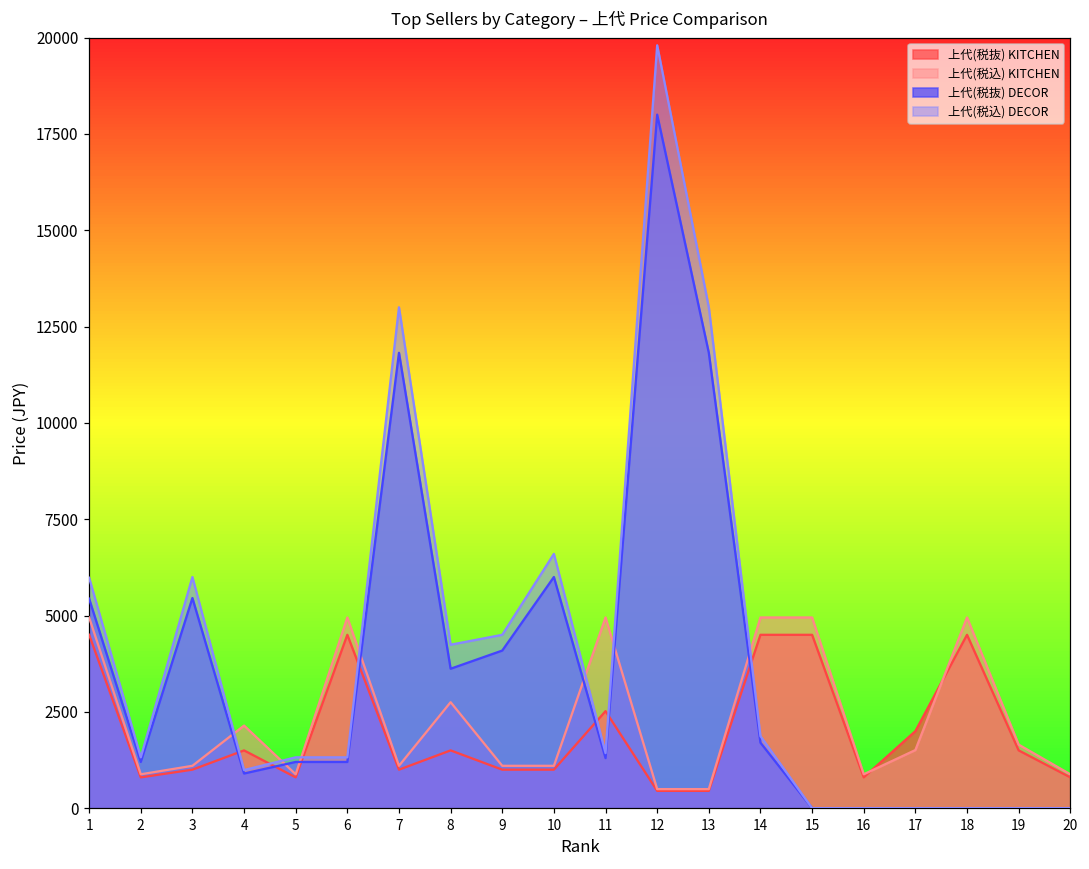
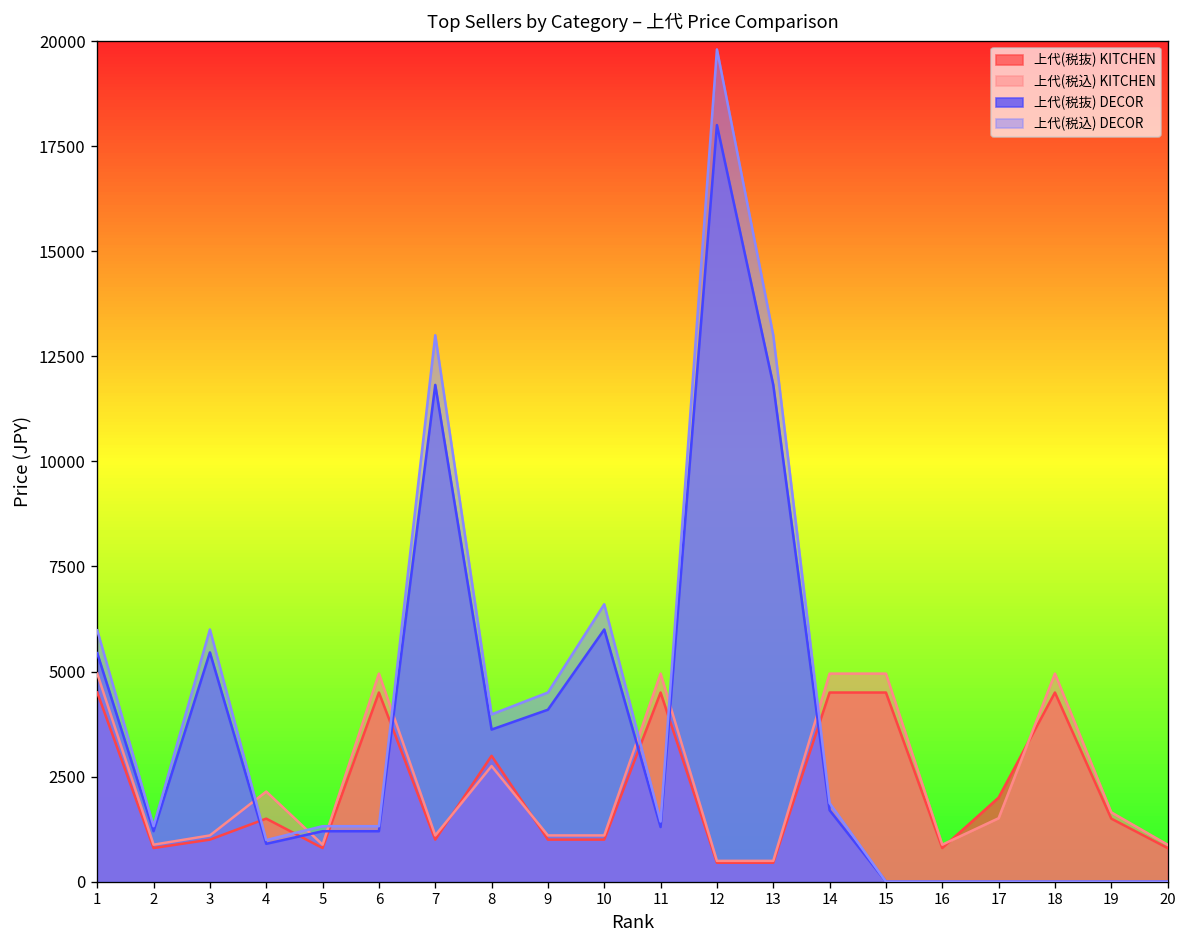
  {
    "上代(税抜) KITCHEN": {
      "1": 4500,
      "2": 800,
      "3": 1000,
      "4": 1500,
      "5": 800,
      "6": 4500,
      "7": 1000,
-     "8": 1500,
+     "8": 3000,
      "9": 1000,
      "10": 1000,
-     "11": 2500,
+     "11": 4500,
      "14": 4500,
      "15": 4500,
      "16": 800,
      "17": 2000,
      "18": 4500,
      "19": 1500,
      "20": 800
    },
    "上代(税込) KITCHEN": {
      "1": 5000,
      "2": 900,
      "3": 1100,
      "4": 2100,
      "5": 900,
      "6": 5000,
      "7": 1100,
      "8": 2800,
      "9": 1100,
      "10": 1100,
      "11": 5000,
      "14": 5000,
      "15": 5000,
      "16": 900,
      "17": 1500,
      "18": 5000,
      "19": 1700,
      "20": 900
    },
    "上代(税抜) DECOR": {
      "1": 5400,
      "2": 1200,
      "3": 5500,
      "4": 900,
      "5": 1200,
      "6": 1200,
      "7": 11800,
      "8": 3600,
      "9": 4100,
      "10": 6000,
      "11": 1300,
      "12": 18000,
      "13": 11800,
      "14": 1700
    },
    "上代(税込) DECOR": {
      "1": 6000,
      "2": 1300,
      "3": 6000,
      "4": 1000,
      "5": 1300,
      "6": 1300,
      "7": 13000,
-     "8": 4200,
+     "8": 4000,
      "9": 4500,
      "10": 6600,
      "11": 1400,
      "12": 19800,
      "13": 13000,
      "14": 1900
    }
  }
